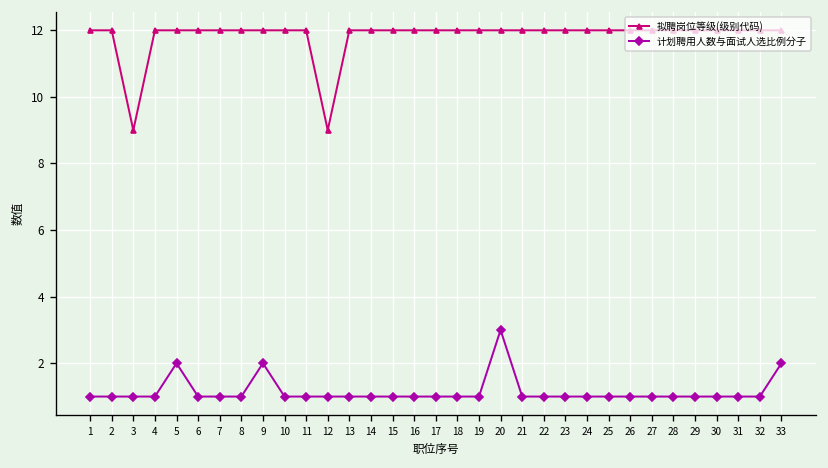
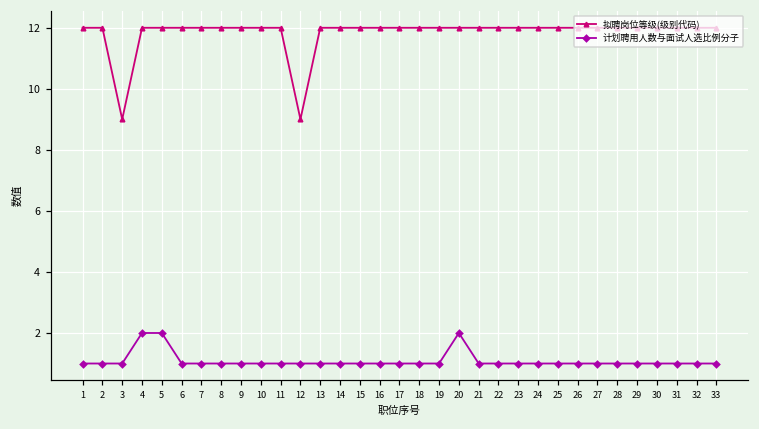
  {
    "拟聘岗位等级(级别代码)": {
      "1": 12,
      "2": 12,
      "3": 9,
      "4": 12,
      "5": 12,
      "6": 12,
      "7": 12,
      "8": 12,
      "9": 12,
      "10": 12,
      "11": 12,
      "12": 9,
      "13": 12,
      "14": 12,
      "15": 12,
      "16": 12,
      "17": 12,
      "18": 12,
      "19": 12,
      "20": 12,
      "21": 12,
      "22": 12,
      "23": 12,
      "24": 12,
      "25": 12
    },
    "计划聘用人数与面试人选比例分子": {
      "1": 1,
      "2": 1,
      "3": 1,
-     "4": 1,
+     "4": 2,
      "5": 2,
      "6": 1,
      "7": 1,
      "8": 1,
-     "9": 2,
+     "9": 1,
      "10": 1,
      "11": 1,
      "12": 1,
      "13": 1,
      "14": 1,
      "15": 1,
      "16": 1,
      "17": 1,
      "18": 1,
      "19": 1,
-     "20": 3,
+     "20": 2,
      "21": 1,
      "22": 1,
      "23": 1,
      "24": 1,
      "25": 1,
      "26": 1,
      "27": 1,
      "28": 1,
      "29": 1,
      "30": 1,
      "31": 1,
      "32": 1,
-     "33": 2
+     "33": 1
    }
  }
